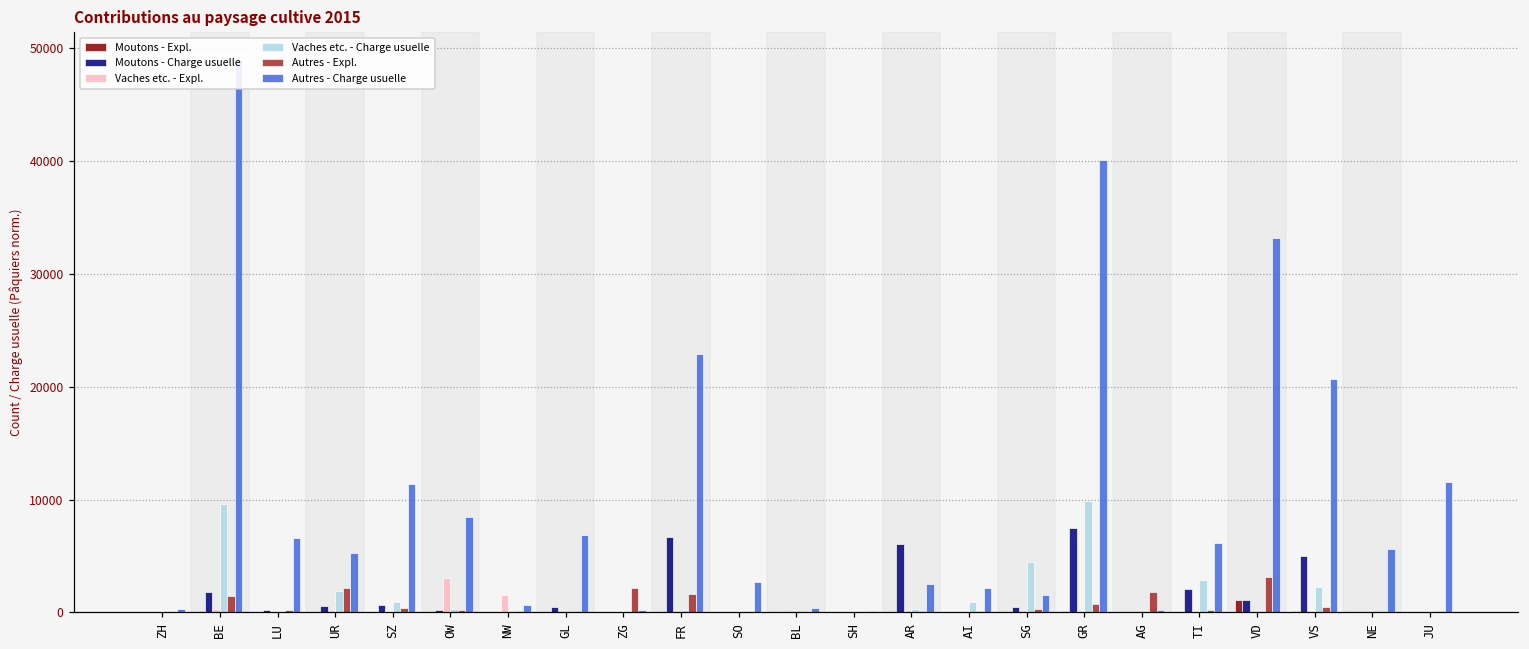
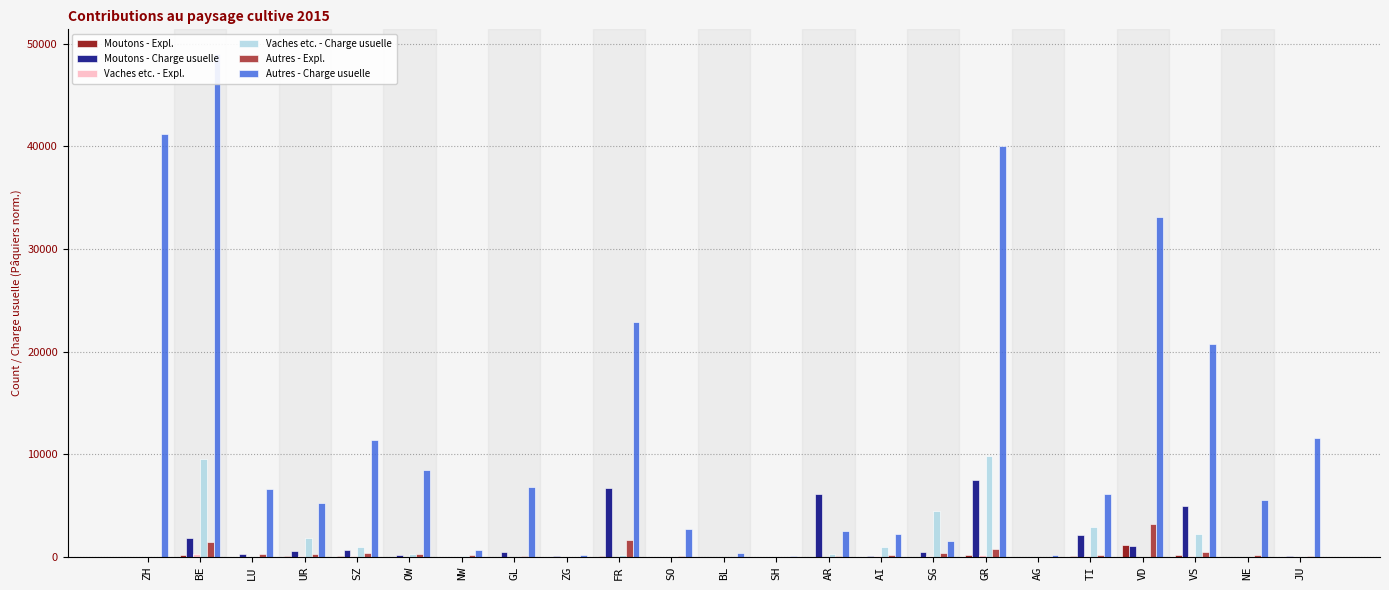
  {
    "Moutons - Expl.": {
      "ZH": 0,
      "BL": 0,
      "SH": 0,
      "AG": 0,
      "VD": 1100
    },
    "Moutons - Charge usuelle": {
      "ZH": 0,
      "BE": 1900,
      "LU": 300,
      "UR": 600,
      "SZ": 700,
      "GL": 400,
      "FR": 6700,
      "BL": 0,
      "SH": 0,
      "AR": 6100,
      "SG": 500,
      "GR": 7500,
      "AG": 0,
      "TI": 2100,
      "VD": 1100,
      "VS": 5000
    },
    "Vaches etc. - Expl.": {
      "ZH": 0,
      "BE": 300,
      "LU": 0,
-     "OW": 3100,
-     "NW": 1500,
+     "OW": 0,
+     "NW": 0,
      "SO": 0,
      "BL": 0,
      "SH": 0,
      "AG": 0,
      "VD": 0,
      "NE": 0,
      "JU": 0
    },
    "Vaches etc. - Charge usuelle": {
      "ZH": 0,
      "BE": 9600,
      "LU": 0,
      "UR": 1900,
      "SZ": 900,
      "OW": 300,
      "SO": 0,
      "BL": 0,
      "SH": 0,
      "AR": 300,
      "AI": 900,
      "SG": 4500,
      "GR": 9900,
      "AG": 0,
      "TI": 2900,
      "VD": 0,
      "VS": 2300,
      "NE": 0,
      "JU": 0
    },
    "Autres - Expl.": {
      "BE": 1400,
-     "UR": 2100,
+     "UR": 200,
      "SZ": 400,
-     "ZG": 2200,
+     "ZG": 0,
      "FR": 1600,
      "SG": 300,
      "GR": 800,
-     "AG": 1800,
+     "AG": 0,
      "VD": 3200,
      "VS": 400
    },
    "Autres - Charge usuelle": {
-     "ZH": 300,
+     "ZH": 41200,
      "LU": 6600,
      "UR": 5200,
      "SZ": 11300,
      "OW": 8500,
      "NW": 700,
      "GL": 6800,
      "FR": 22900,
      "SO": 2700,
      "BL": 400,
      "AR": 2500,
      "AI": 2200,
      "SG": 1500,
      "GR": 40100,
      "TI": 6200,
      "VD": 33100,
      "VS": 20700,
      "NE": 5600,
      "JU": 11500
    }
  }
